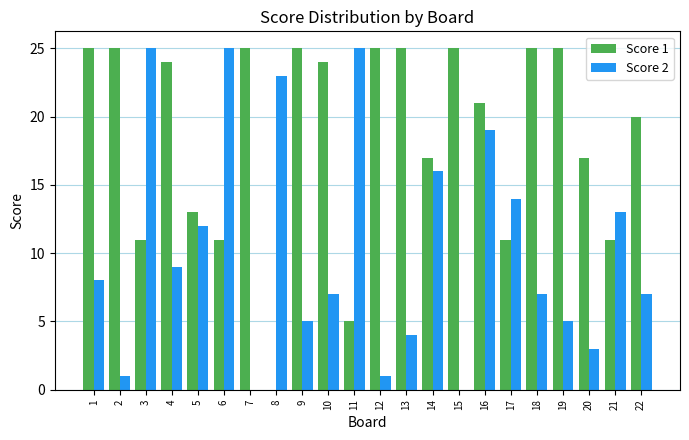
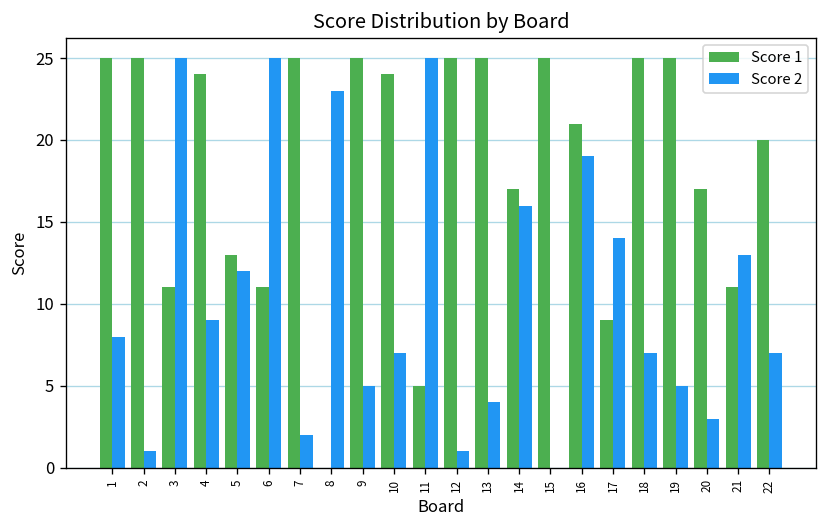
  {
    "Score 1": {
      "1": 25,
      "2": 25,
      "3": 11,
      "4": 24,
      "5": 13,
      "6": 11,
      "7": 25,
      "8": 0,
      "9": 25,
      "10": 24,
      "11": 5,
      "12": 25,
      "13": 25,
      "14": 17,
      "15": 25,
      "16": 21,
-     "17": 11,
+     "17": 9,
      "18": 25,
      "19": 25,
      "20": 17,
      "21": 11,
      "22": 20
    },
    "Score 2": {
      "1": 8,
      "2": 1,
      "3": 25,
      "4": 9,
      "5": 12,
      "6": 25,
-     "7": 0,
+     "7": 2,
      "8": 23,
      "9": 5,
      "10": 7,
      "11": 25,
      "12": 1,
      "13": 4,
      "14": 16,
      "15": 0,
      "16": 19,
      "17": 14,
      "18": 7,
      "19": 5,
      "20": 3,
      "21": 13,
      "22": 7
    }
  }
